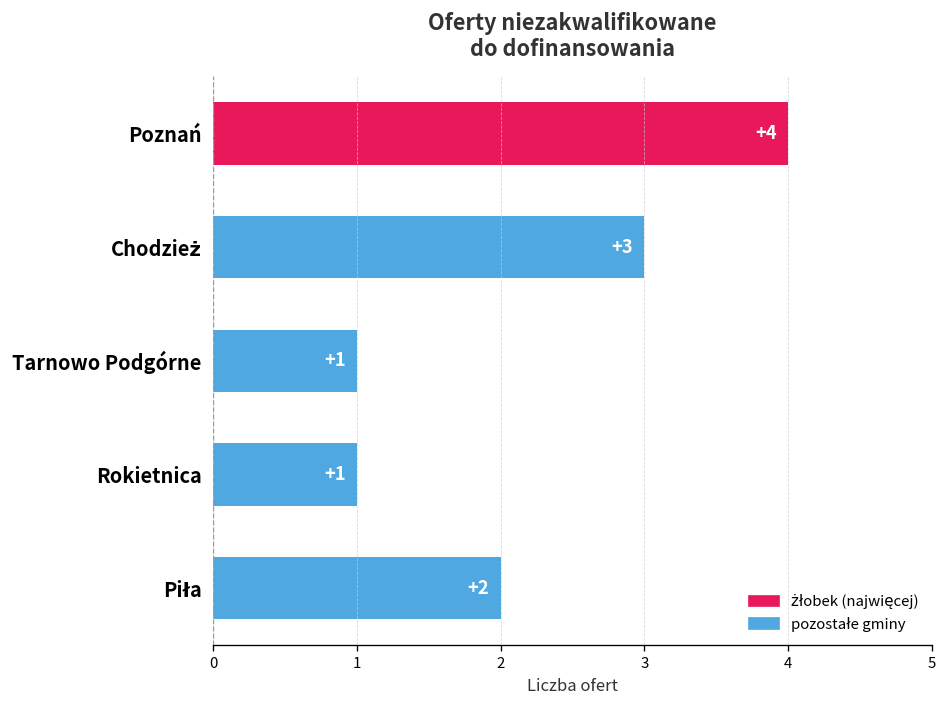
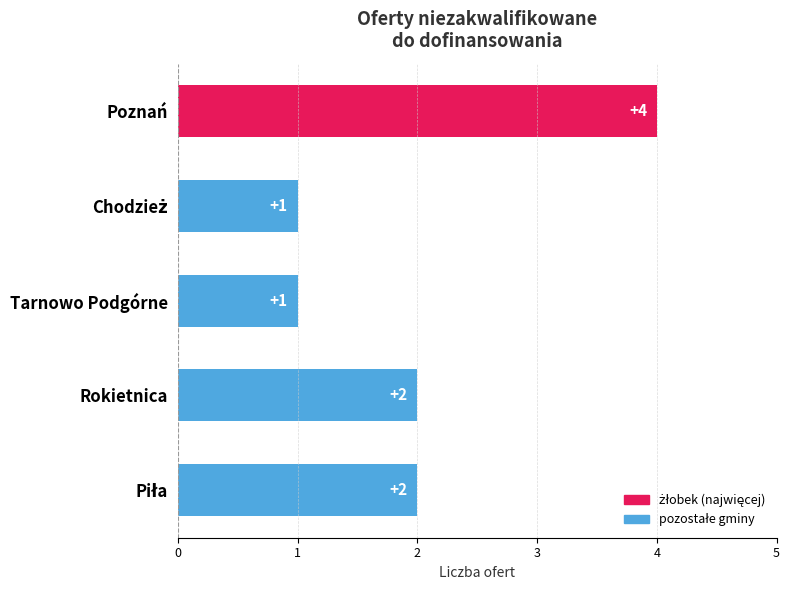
  {
    "Poznań": "+4",
-   "Chodzież": "+3",
+   "Chodzież": "+1",
    "Tarnowo Podgórne": "+1",
-   "Rokietnica": "+1",
+   "Rokietnica": "+2",
    "Piła": "+2"
  }
